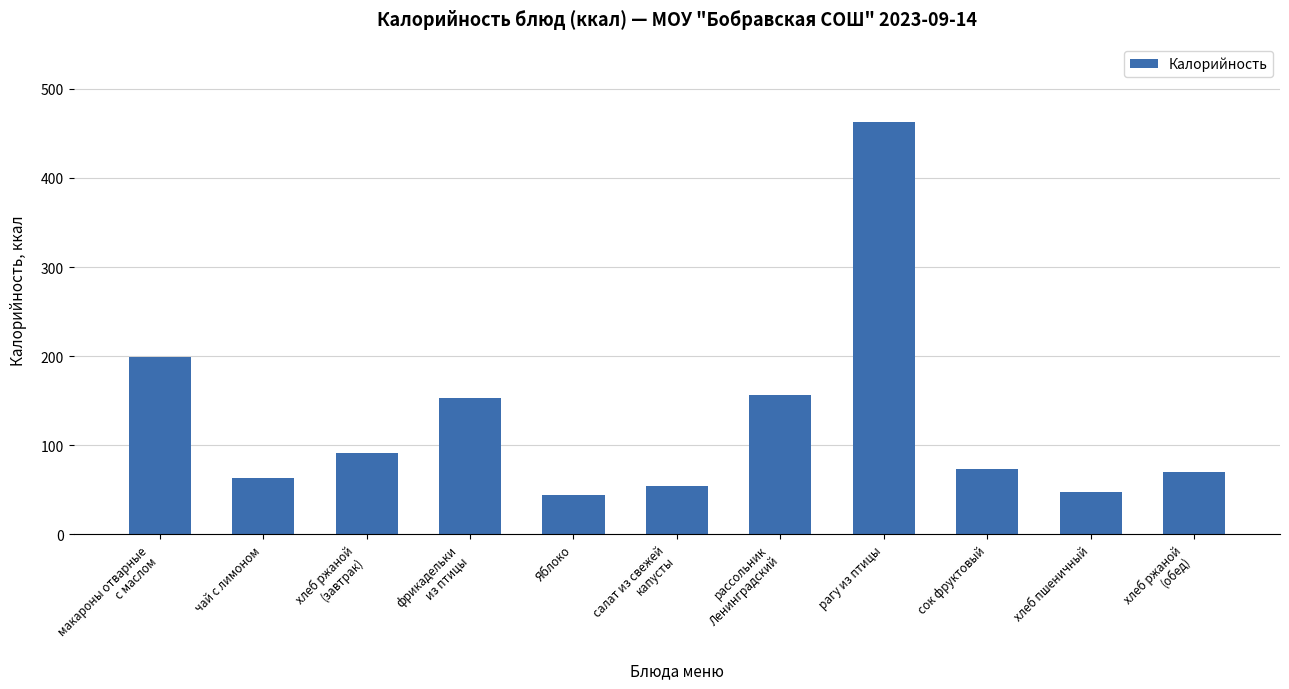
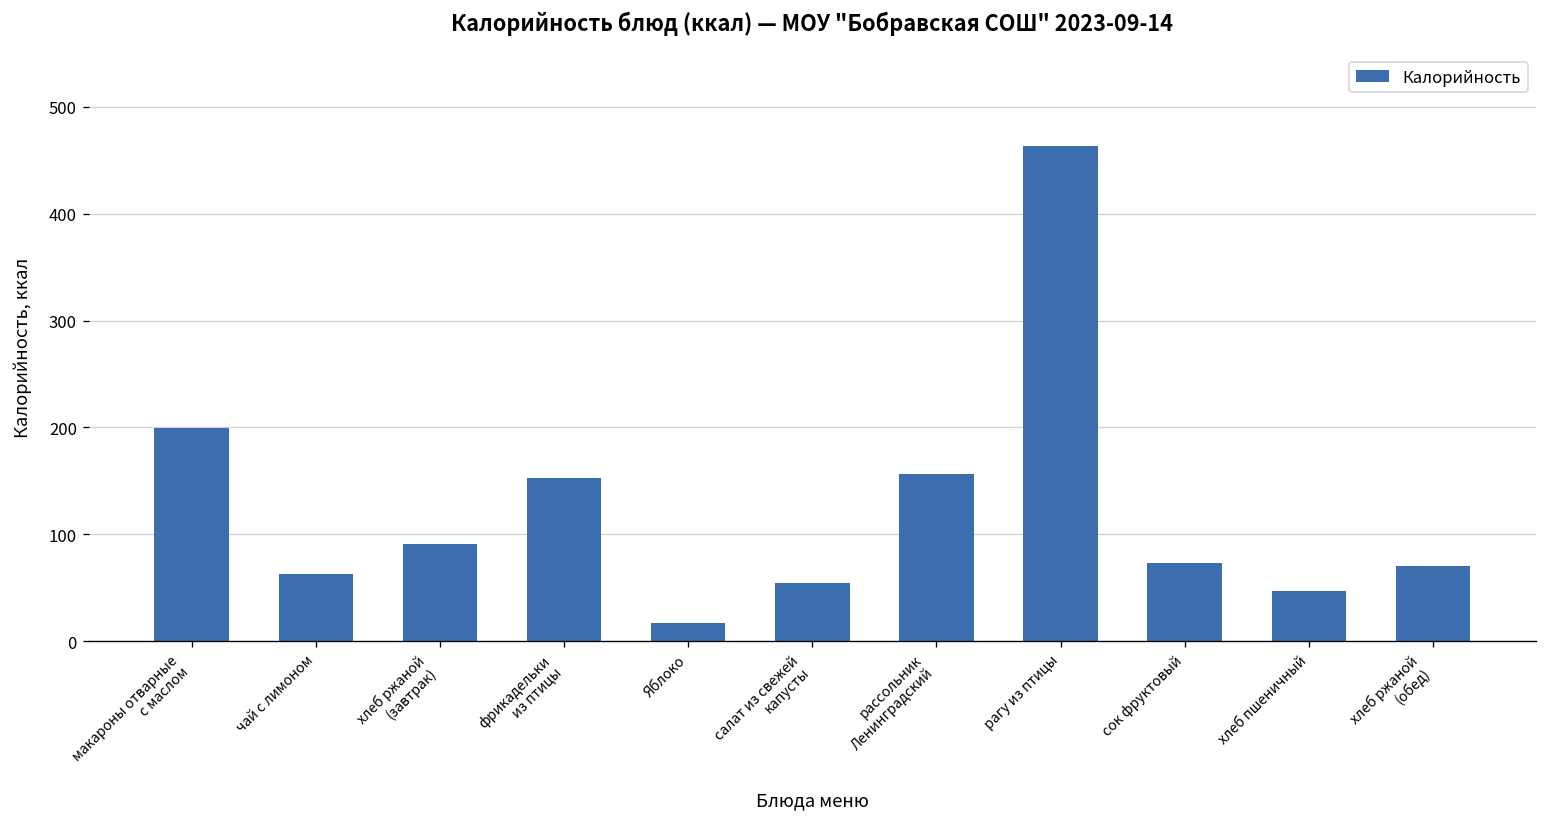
  {
    "макароны отварные с маслом": 200,
    "чай с лимоном": 60,
    "хлеб ржаной (завтрак)": 90,
    "фрикадельки из птицы": 150,
-   "Яблоко": 40,
+   "Яблоко": 20,
    "салат из свежей капусты": 50,
    "рассольник Ленинградский": 160,
    "рагу из птицы": 460,
    "сок фруктовый": 70,
    "хлеб пшеничный": 50,
    "хлеб ржаной (обед)": 70
  }
